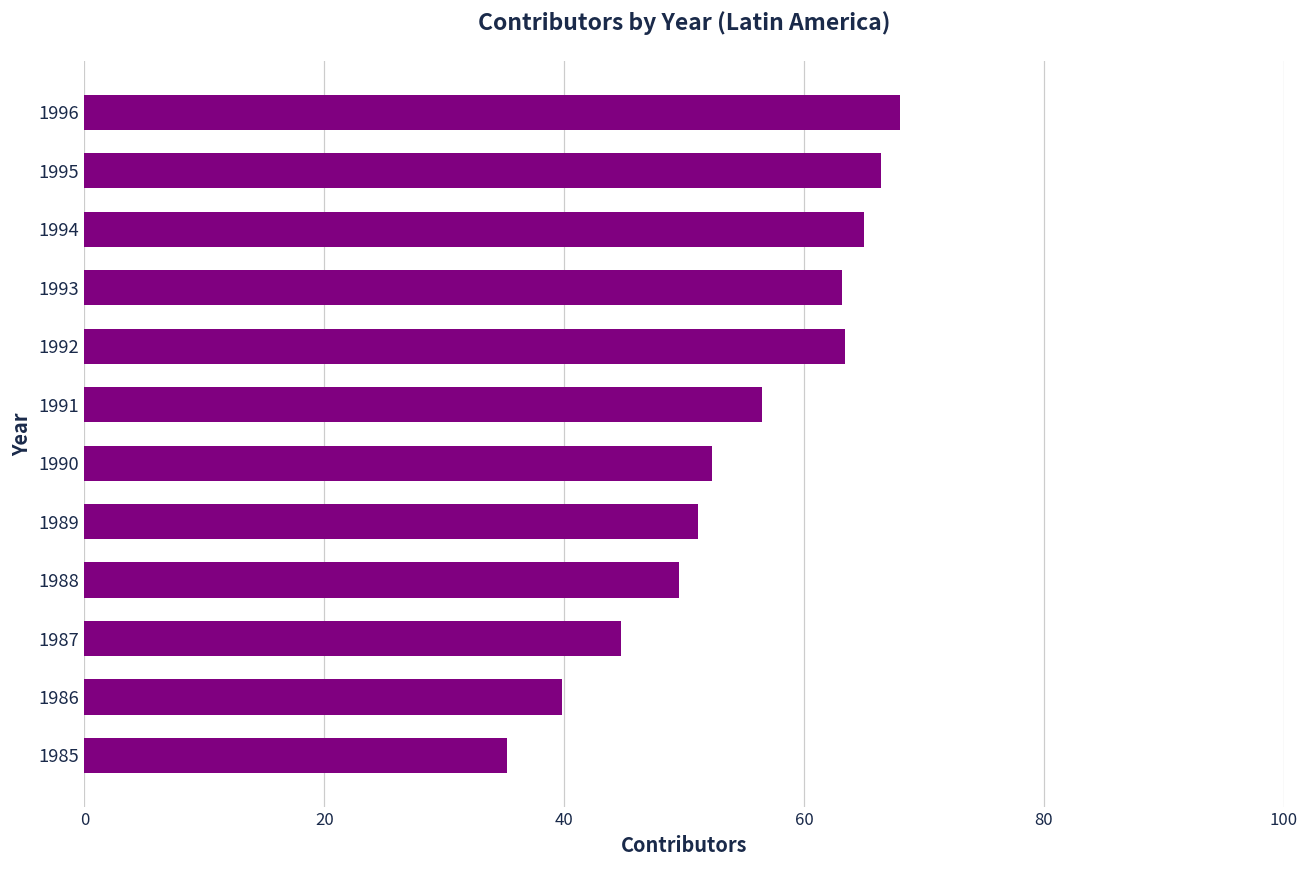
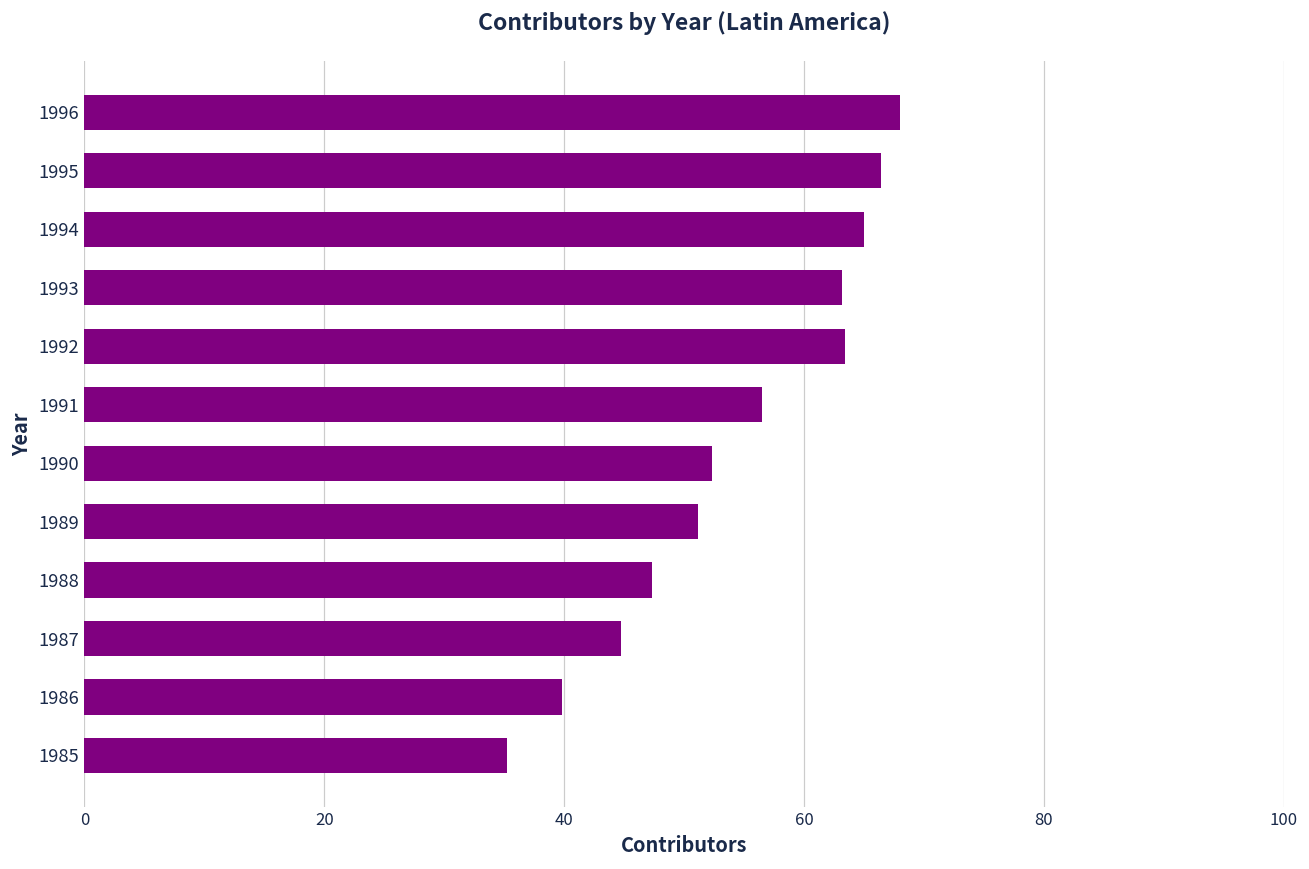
  {
    "1996": 68.0,
    "1995": 66.4,
    "1994": 65.0,
    "1993": 63.2,
    "1992": 63.4,
    "1991": 56.5,
    "1990": 52.3,
    "1989": 51.2,
-   "1988": 49.5,
+   "1988": 47.3,
    "1987": 44.7,
    "1986": 39.9,
    "1985": 35.3
  }
